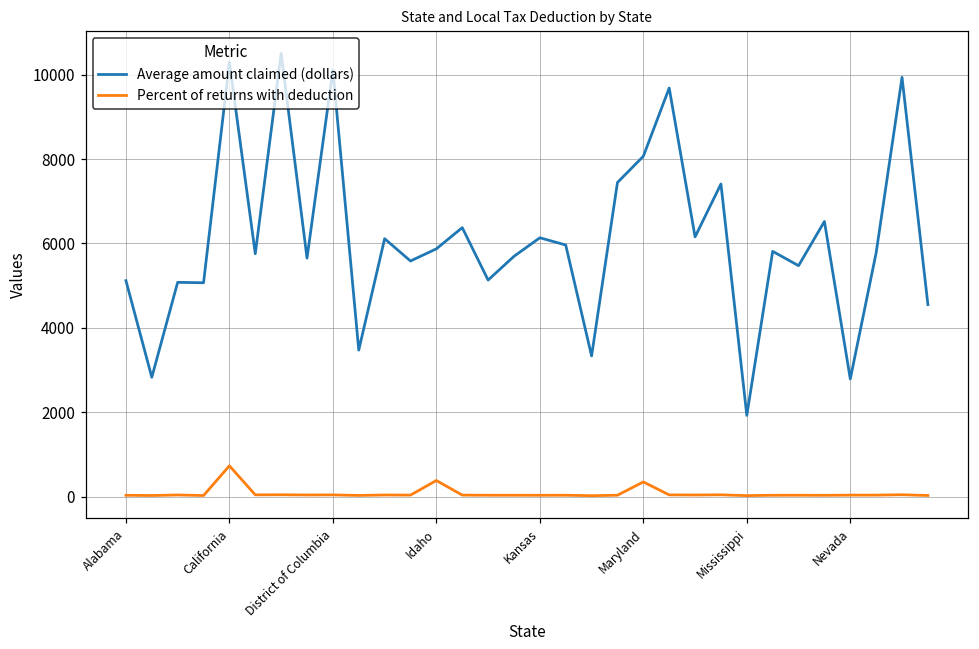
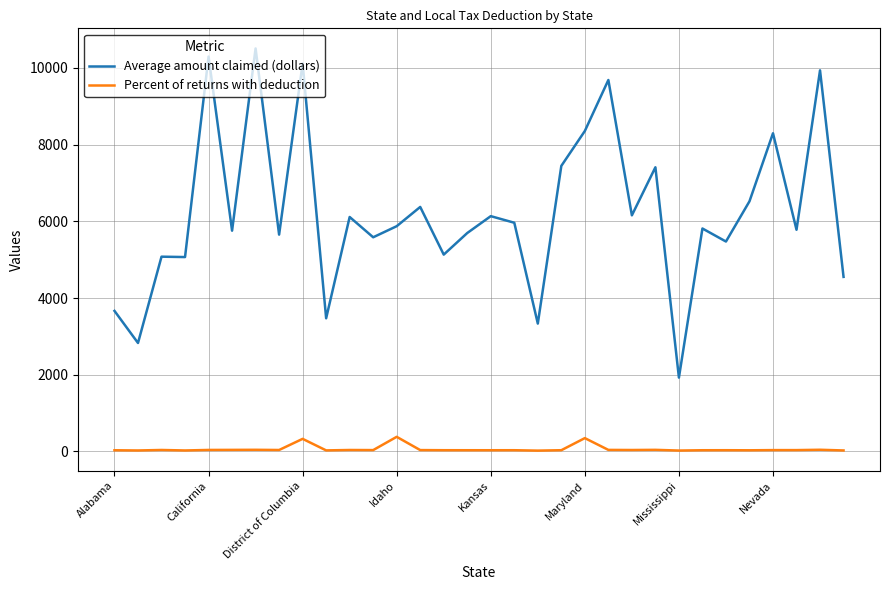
  {
    "Average amount claimed (dollars)": {
-     "Alabama": 5100,
+     "Alabama": 3700,
      "Idaho": 5900,
      "Kansas": 6100,
-     "Maryland": 8100,
+     "Maryland": 8400,
      "Mississippi": 1900,
-     "Nevada": 2800
+     "Nevada": 8300
    },
    "Percent of returns with deduction": {
      "Alabama": 0,
-     "California": 700,
-     "District of Columbia": 0,
+     "California": 0,
+     "District of Columbia": 300,
      "Idaho": 400,
      "Kansas": 0,
      "Maryland": 300,
      "Mississippi": 0,
      "Nevada": 0
    }
  }
